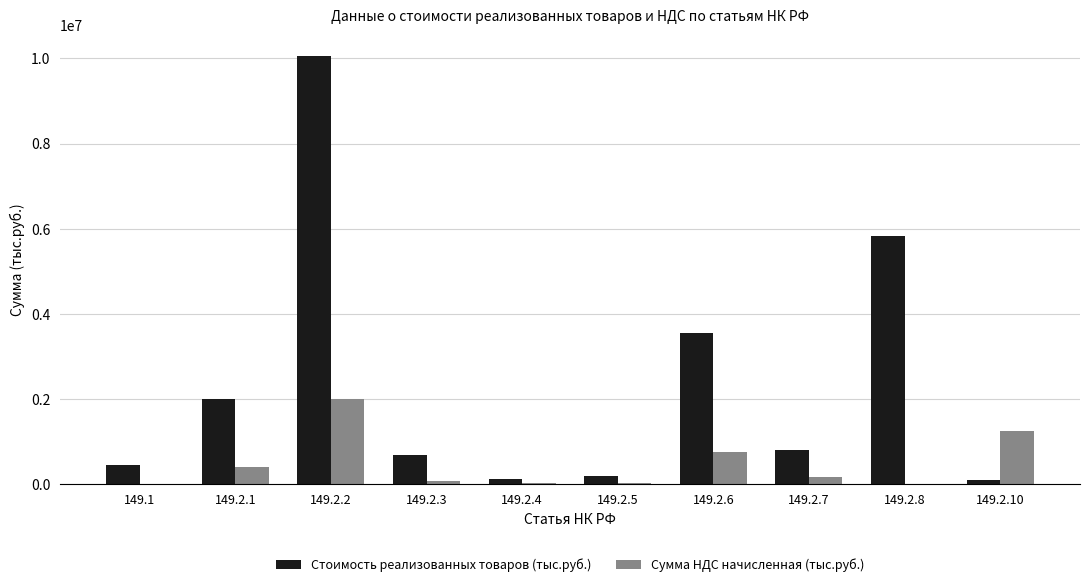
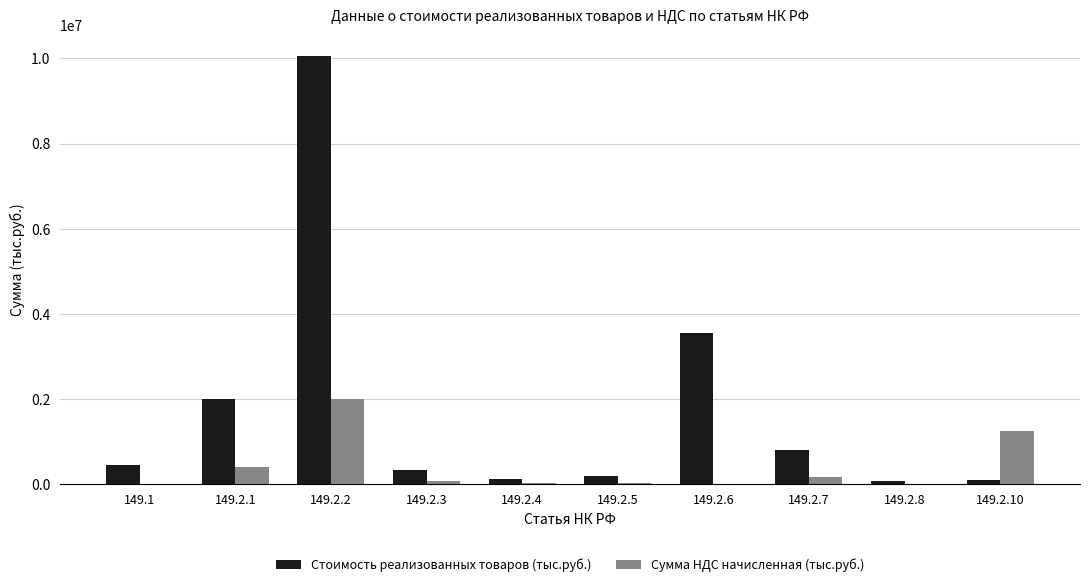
  {
    "Стоимость реализованных товаров (тыс.руб.)": {
      "149.1": 500000,
      "149.2.1": 2000000,
      "149.2.2": 10100000,
-     "149.2.3": 700000,
+     "149.2.3": 300000,
      "149.2.4": 100000,
      "149.2.5": 200000,
      "149.2.6": 3600000,
      "149.2.7": 800000,
-     "149.2.8": 5800000,
+     "149.2.8": 100000,
      "149.2.10": 100000
    },
    "Сумма НДС начисленная (тыс.руб.)": {
      "149.2.1": 400000,
      "149.2.2": 2000000,
      "149.2.3": 100000,
-     "149.2.6": 800000,
+     "149.2.6": 0,
      "149.2.7": 200000,
      "149.2.10": 1200000
    }
  }
